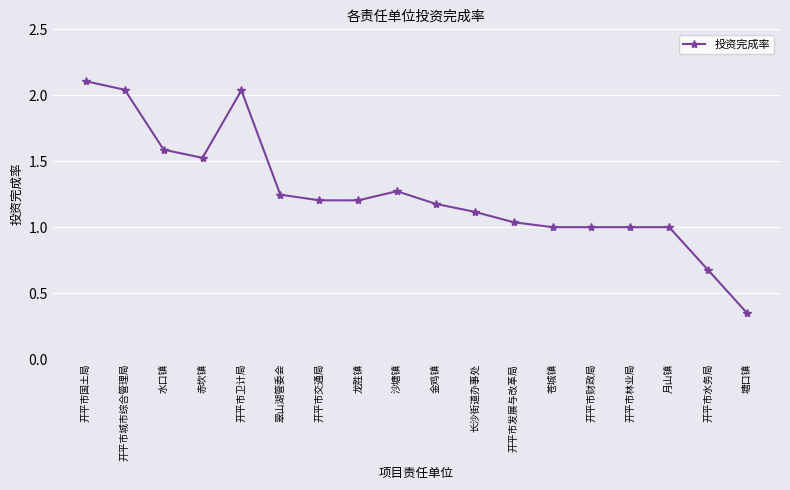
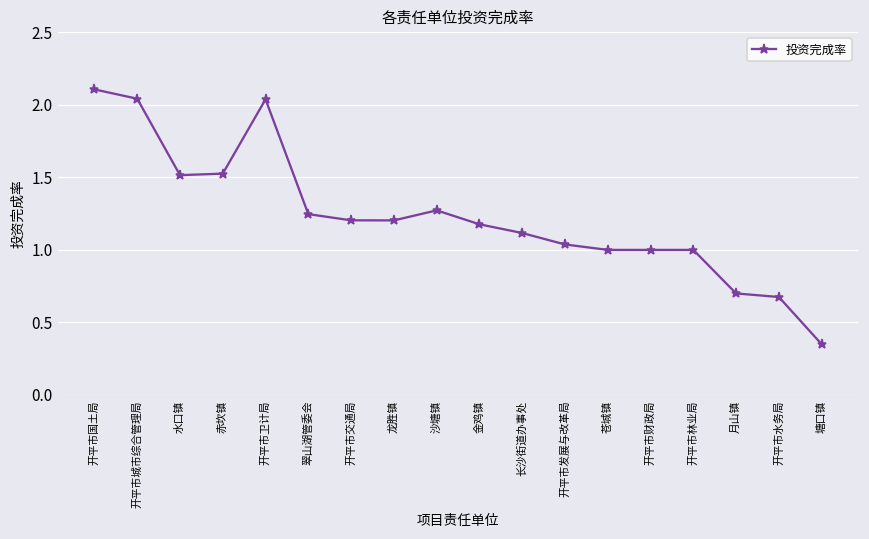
  {
    "开平市国土局": 2.11,
    "开平市城市综合管理局": 2.04,
-   "水口镇": 1.59,
+   "水口镇": 1.52,
    "赤坎镇": 1.53,
    "开平市卫计局": 2.04,
    "翠山湖管委会": 1.25,
    "开平市交通局": 1.20,
    "龙胜镇": 1.20,
    "沙塘镇": 1.27,
    "金鸡镇": 1.18,
    "长沙街道办事处": 1.12,
    "开平市发展与改革局": 1.04,
    "苍城镇": 1.00,
    "开平市财政局": 1.00,
    "开平市林业局": 1.00,
-   "月山镇": 1.0,
+   "月山镇": 0.7,
    "开平市水务局": 0.68,
    "塘口镇": 0.35
  }
